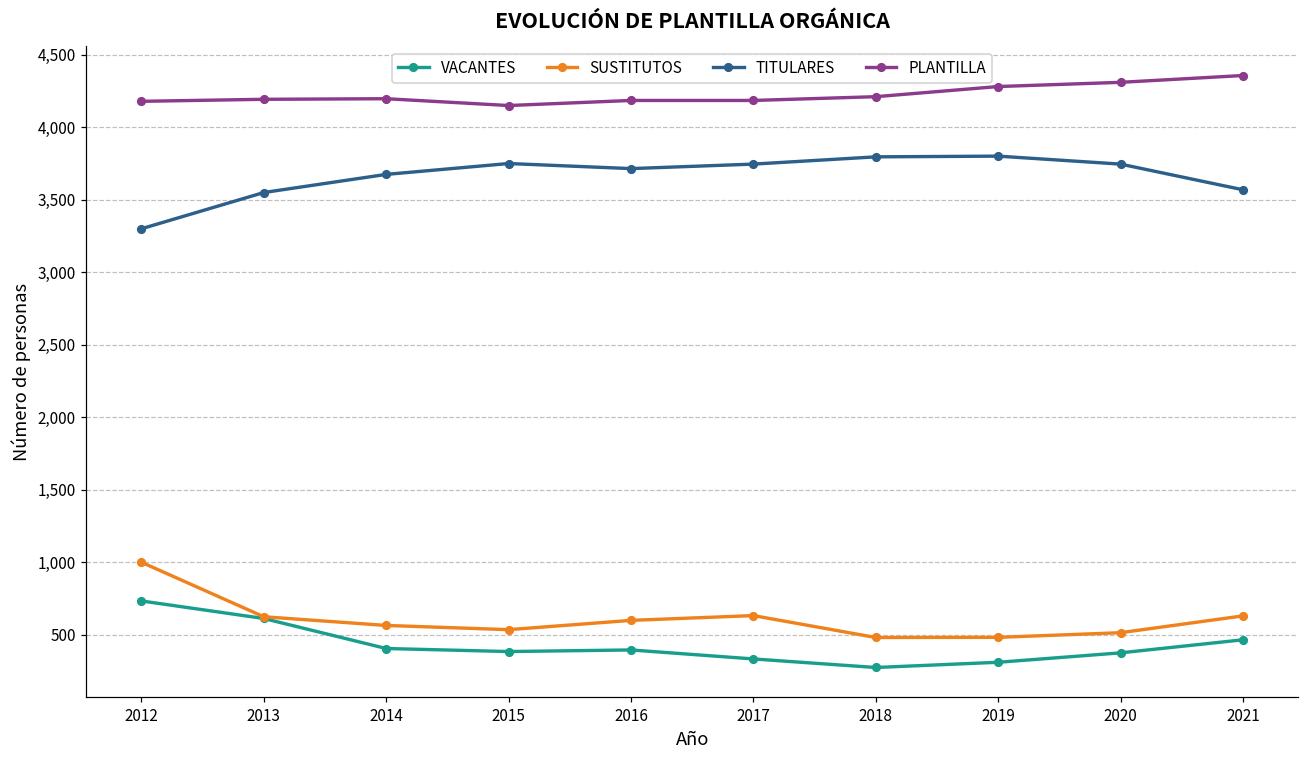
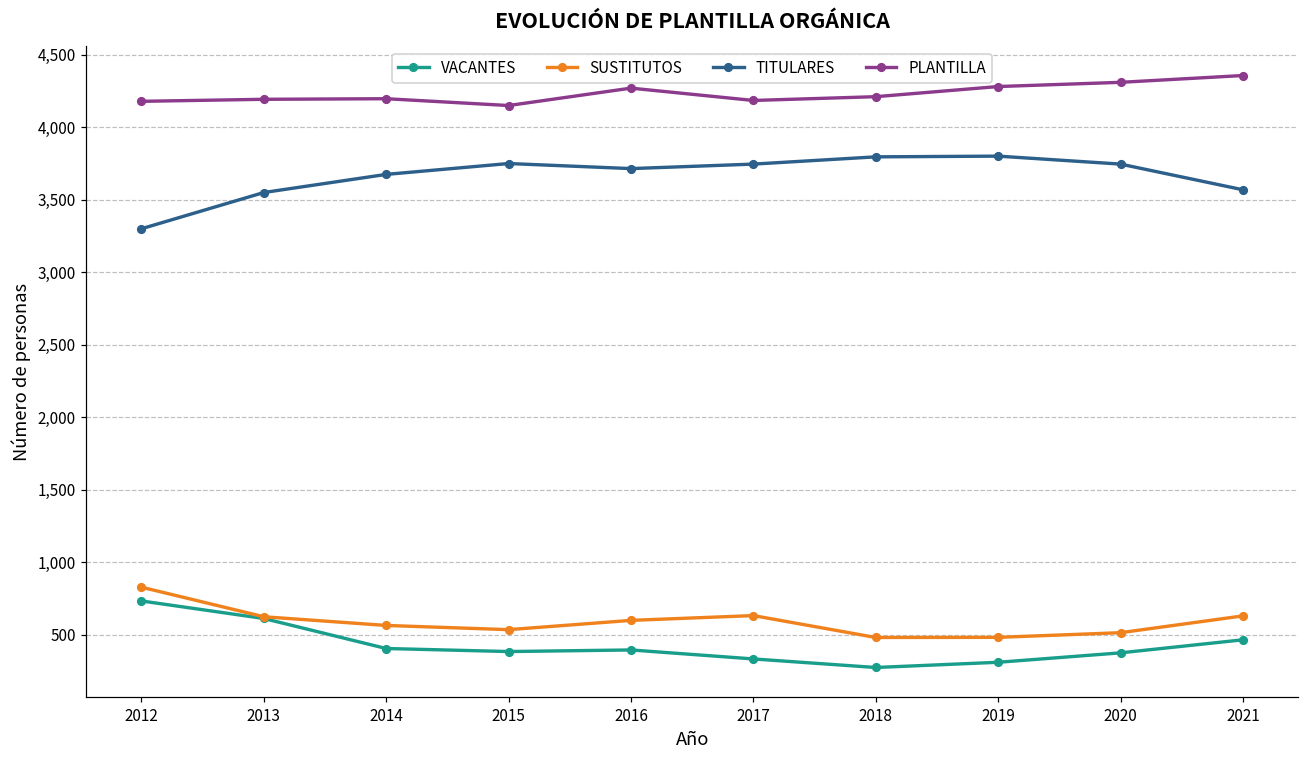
  {
    "VACANTES": {
      "2012": "730",
      "2014": "410",
      "2015": "380",
      "2016": "400",
      "2017": "330",
      "2018": "270",
      "2019": "310",
      "2020": "380",
      "2021": "470"
    },
    "SUSTITUTOS": {
-     "2012": "1,000",
+     "2012": "830",
      "2014": "560",
      "2015": "540",
      "2016": "600",
      "2017": "630",
      "2018": "480",
      "2019": "480",
      "2020": "510",
      "2021": "630"
    },
    "TITULARES": {
      "2012": "3,300",
      "2013": "3,550",
      "2014": "3,680",
      "2015": "3,750",
      "2016": "3,720",
      "2017": "3,750",
      "2018": "3,800",
      "2019": "3,800",
      "2020": "3,750",
      "2021": "3,570"
    },
    "PLANTILLA": {
      "2012": "4,180",
      "2013": "4,190",
      "2014": "4,200",
      "2015": "4,150",
-     "2016": "4,190",
+     "2016": "4,270",
      "2017": "4,190",
      "2018": "4,210",
      "2019": "4,280",
      "2020": "4,310",
      "2021": "4,360"
    }
  }
